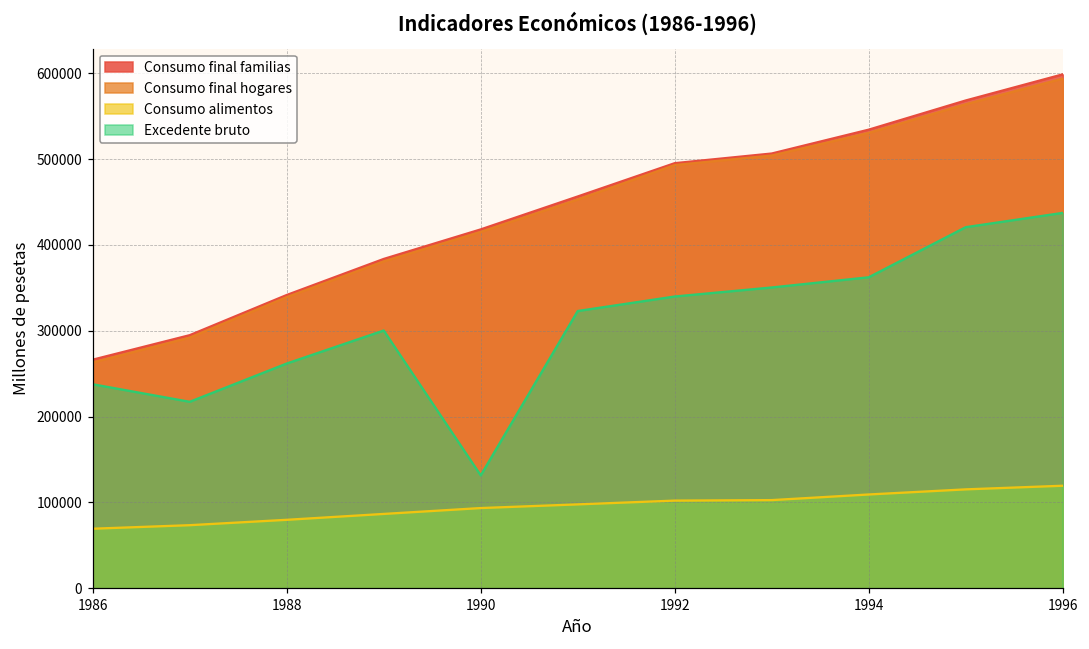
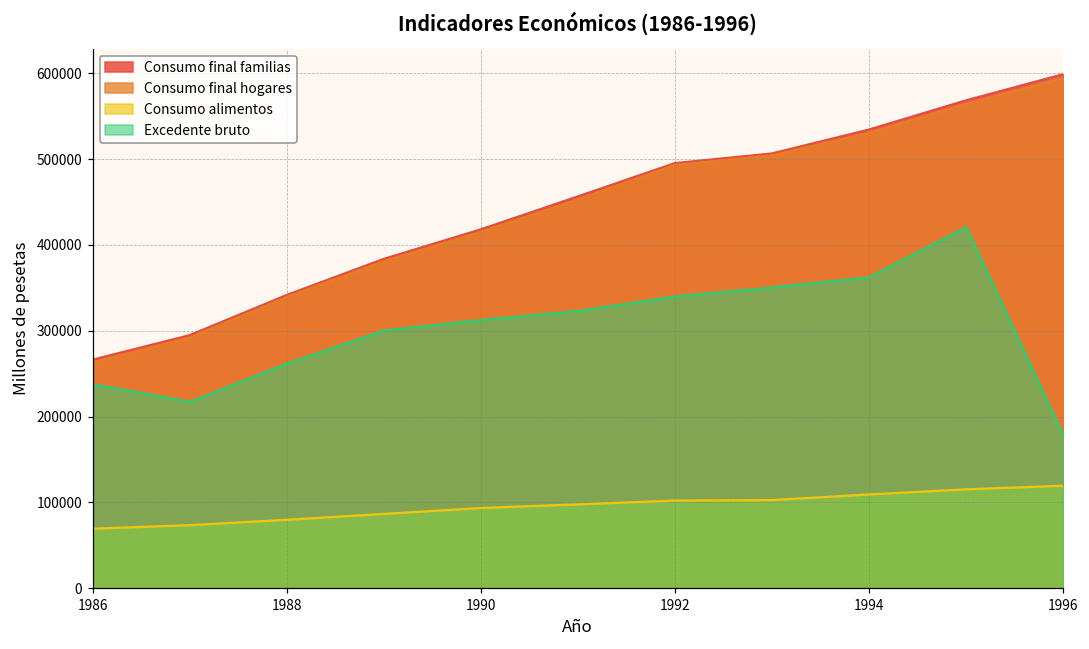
  {
    "Consumo alimentos": {
      "1986": 70000,
      "1988": 80000,
      "1990": 90000,
      "1992": 100000,
      "1994": 110000,
      "1996": 120000
    },
    "Excedente bruto": {
      "1986": 240000,
      "1988": 260000,
-     "1990": 130000,
+     "1990": 310000,
      "1992": 340000,
      "1994": 360000,
-     "1996": 440000
+     "1996": 180000
    }
  }
